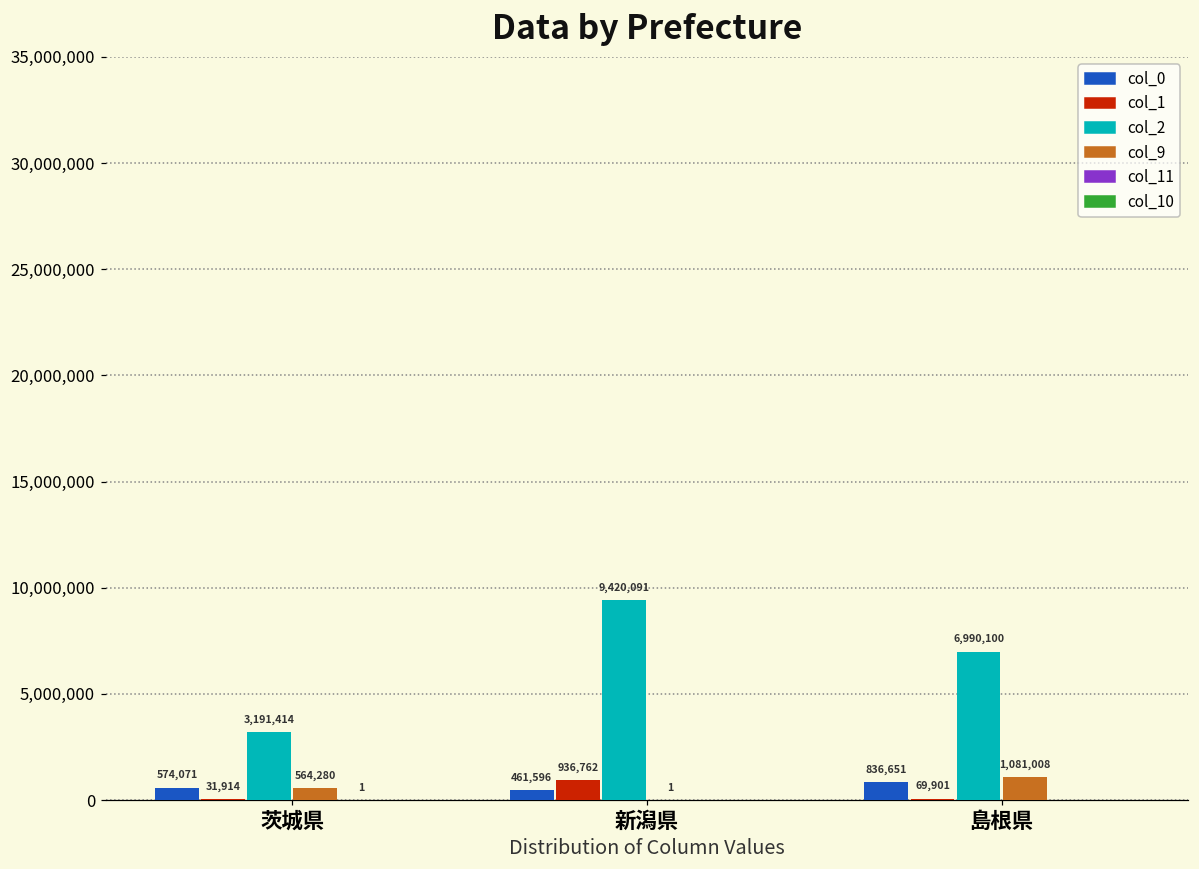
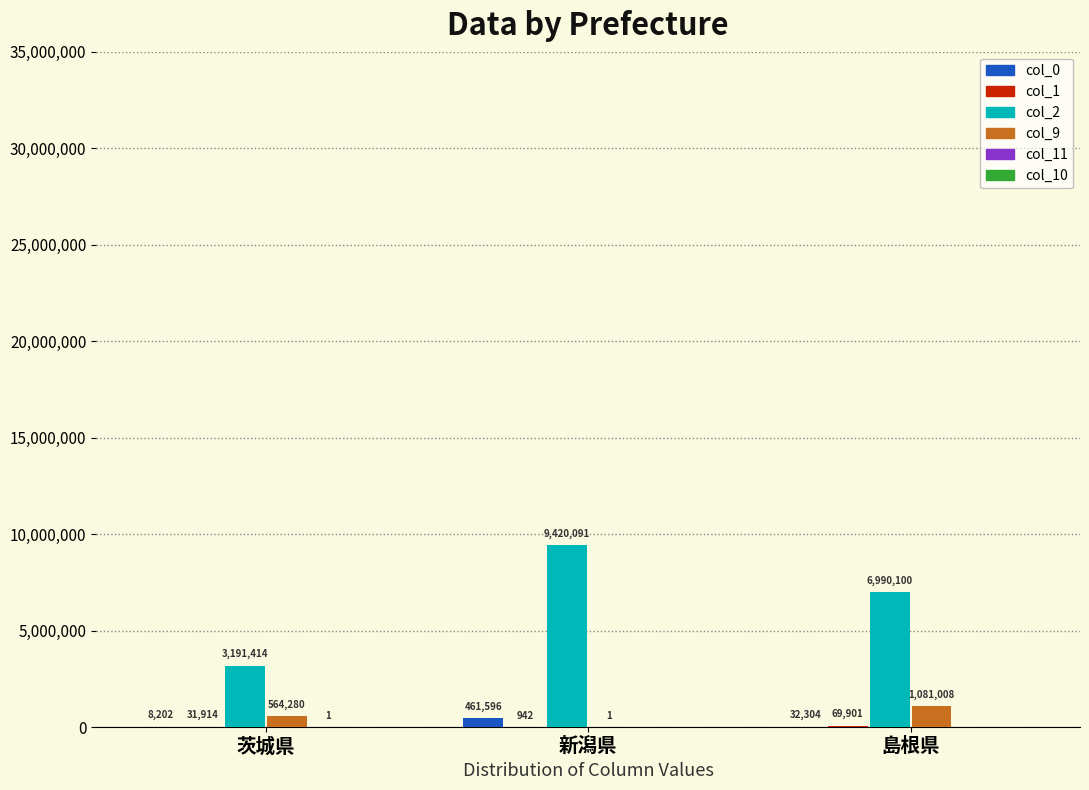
  {
    "col_0": {
-     "茨城県": "574,071",
+     "茨城県": "8,202",
      "新潟県": "461,596",
-     "島根県": "836,651"
+     "島根県": "32,304"
    },
    "col_1": {
      "茨城県": "31,914",
-     "新潟県": "936,762",
+     "新潟県": "942",
      "島根県": "69,901"
    },
    "col_2": {
      "茨城県": "3,191,414",
      "新潟県": "9,420,091",
      "島根県": "6,990,100"
    },
    "col_9": {
      "茨城県": "564,280",
      "新潟県": "1",
      "島根県": "1,081,008"
    },
    "col_11": {
      "茨城県": "1"
    },
    "col_10": {
      "茨城県": "0",
      "新潟県": "0",
      "島根県": "0"
    }
  }
